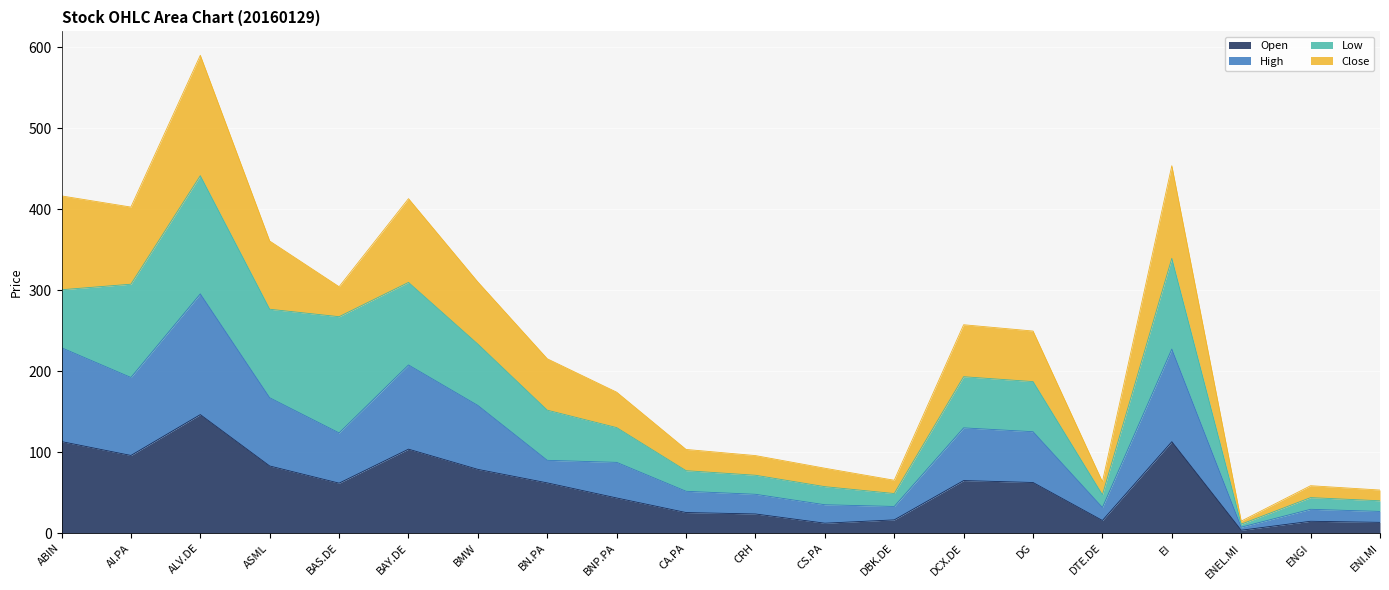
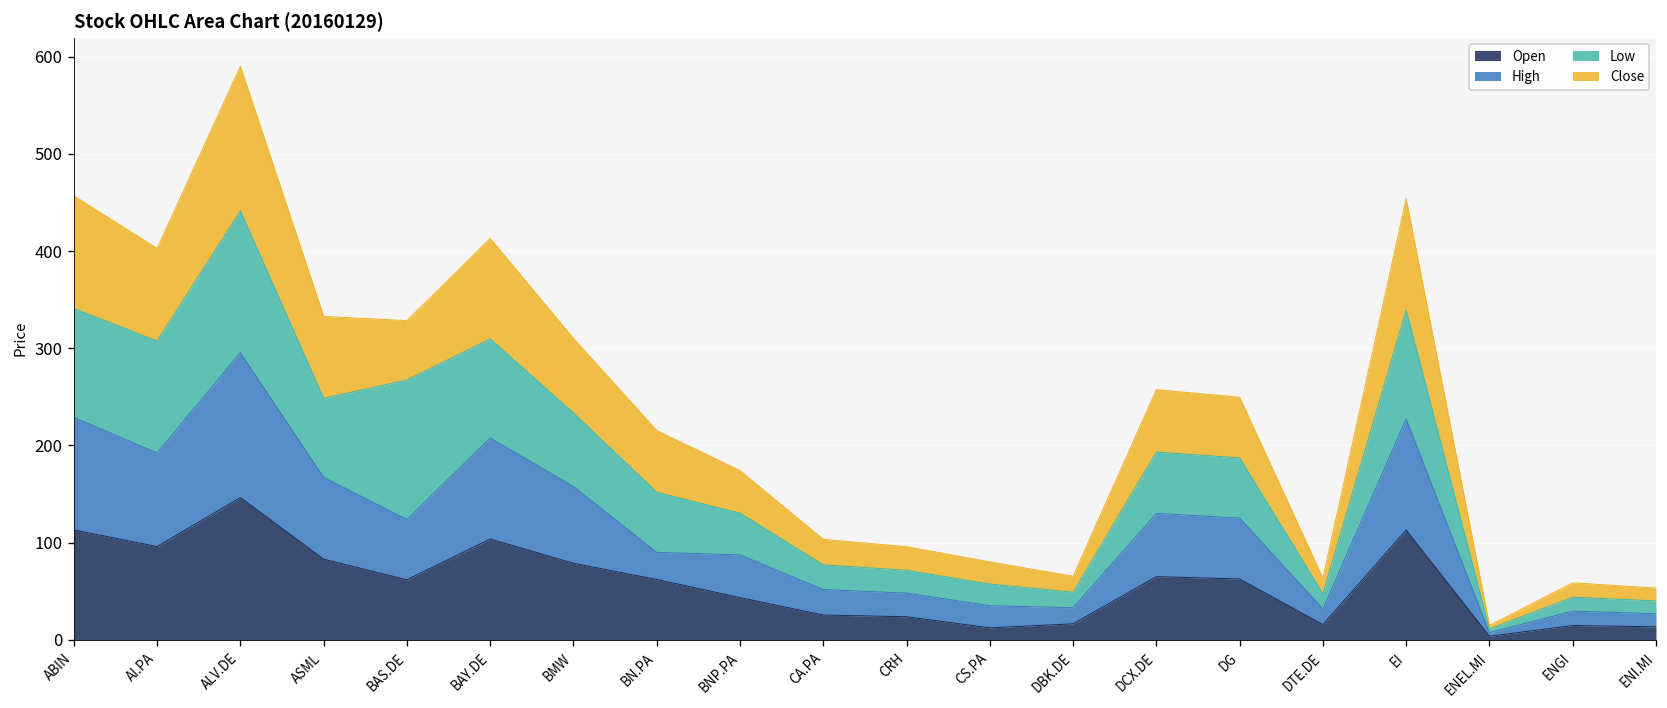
  {
    "Open": {
      "ABIN": 110,
      "AI.PA": 100,
      "ALV.DE": 150,
      "ASML": 80,
      "BAS.DE": 60,
      "BAY.DE": 100,
      "BMW": 80,
      "BN.PA": 60,
      "BNP.PA": 40,
      "CA.PA": 30,
      "CRH": 20,
      "CS.PA": 10,
      "DBK.DE": 20,
      "DCX.DE": 70,
      "DG": 60,
      "DTE.DE": 20,
      "EI": 110,
      "ENEL.MI": 0,
      "ENGI": 10,
      "ENI.MI": 10
    },
    "High": {
      "ABIN": 120,
      "AI.PA": 100,
      "ALV.DE": 150,
      "ASML": 80,
      "BAS.DE": 60,
      "BAY.DE": 100,
      "BMW": 80,
      "BN.PA": 30,
      "BNP.PA": 40,
      "CA.PA": 30,
      "CRH": 20,
      "CS.PA": 20,
      "DBK.DE": 20,
      "DCX.DE": 70,
      "DG": 60,
      "DTE.DE": 20,
      "EI": 110,
      "ENEL.MI": 0,
      "ENGI": 10,
      "ENI.MI": 10
    },
    "Low": {
-     "ABIN": 70,
+     "ABIN": 110,
      "AI.PA": 120,
      "ALV.DE": 150,
-     "ASML": 110,
+     "ASML": 80,
      "BAS.DE": 140,
      "BAY.DE": 100,
      "BMW": 80,
      "BN.PA": 60,
      "BNP.PA": 40,
      "CA.PA": 30,
      "CRH": 20,
      "CS.PA": 20,
      "DBK.DE": 20,
      "DCX.DE": 60,
      "DG": 60,
      "DTE.DE": 20,
      "EI": 110,
      "ENEL.MI": 0,
      "ENGI": 10,
      "ENI.MI": 10
    },
    "Close": {
      "ABIN": 120,
      "AI.PA": 100,
      "ALV.DE": 150,
      "ASML": 80,
-     "BAS.DE": 40,
+     "BAS.DE": 60,
      "BAY.DE": 100,
      "BMW": 80,
      "BN.PA": 60,
      "BNP.PA": 40,
      "CA.PA": 30,
      "CRH": 20,
      "CS.PA": 20,
      "DBK.DE": 20,
      "DCX.DE": 60,
      "DG": 60,
      "DTE.DE": 20,
      "EI": 110,
      "ENEL.MI": 0,
      "ENGI": 10,
      "ENI.MI": 10
    }
  }
